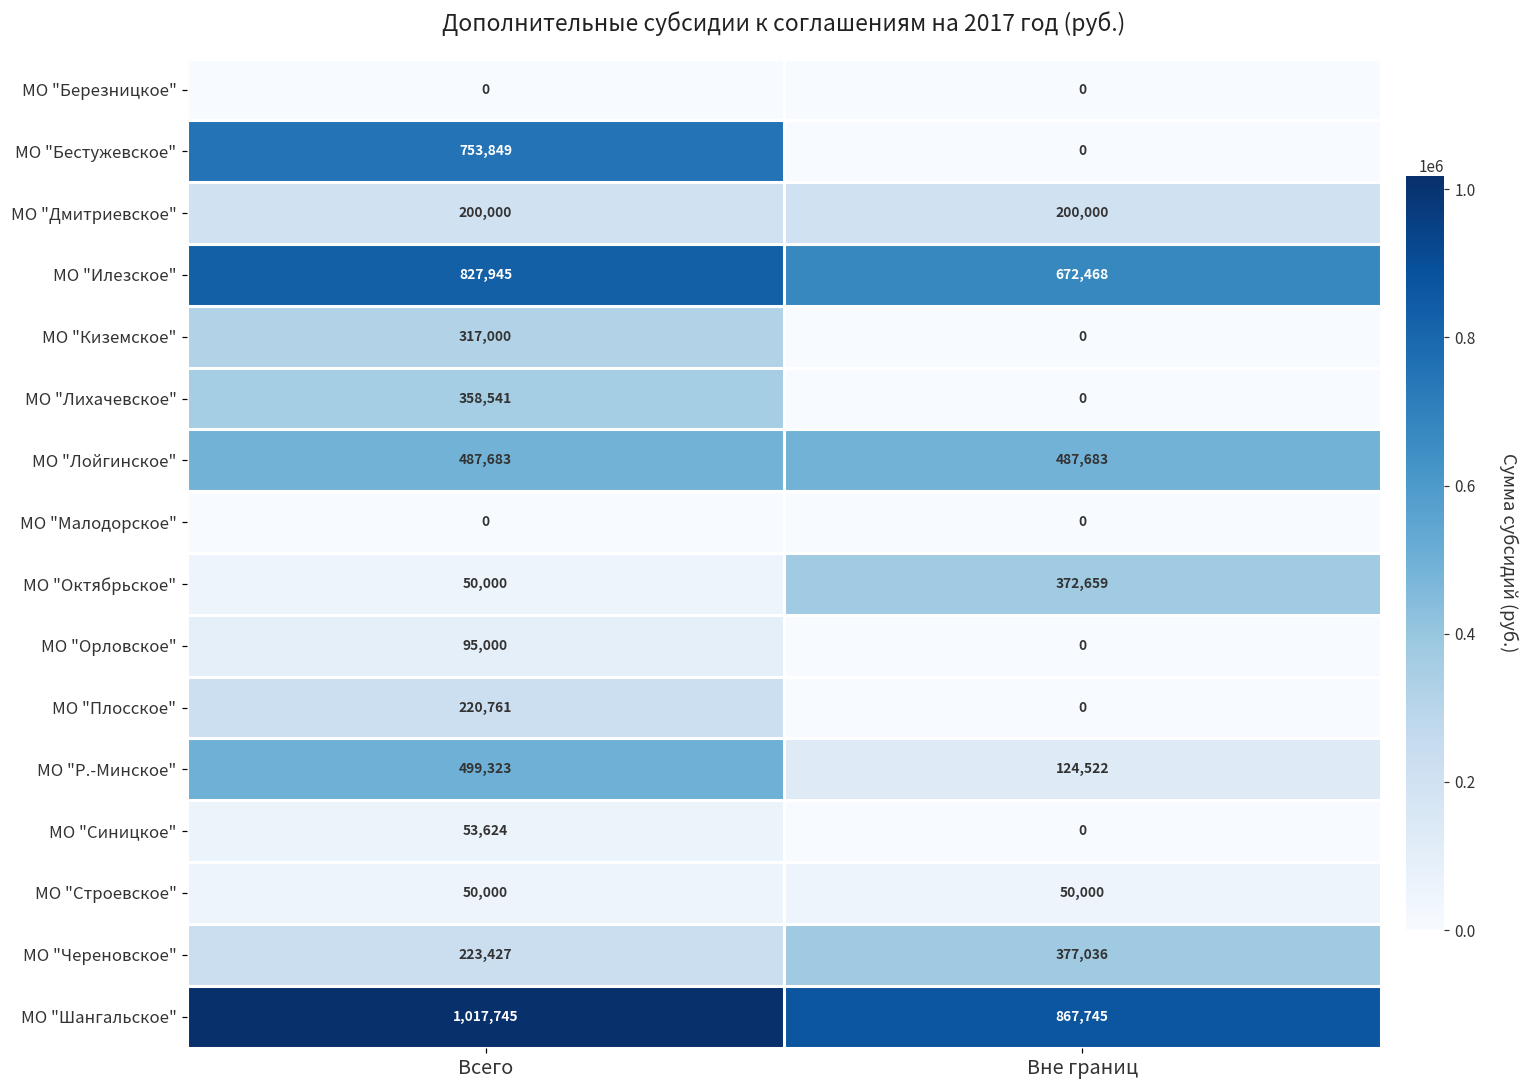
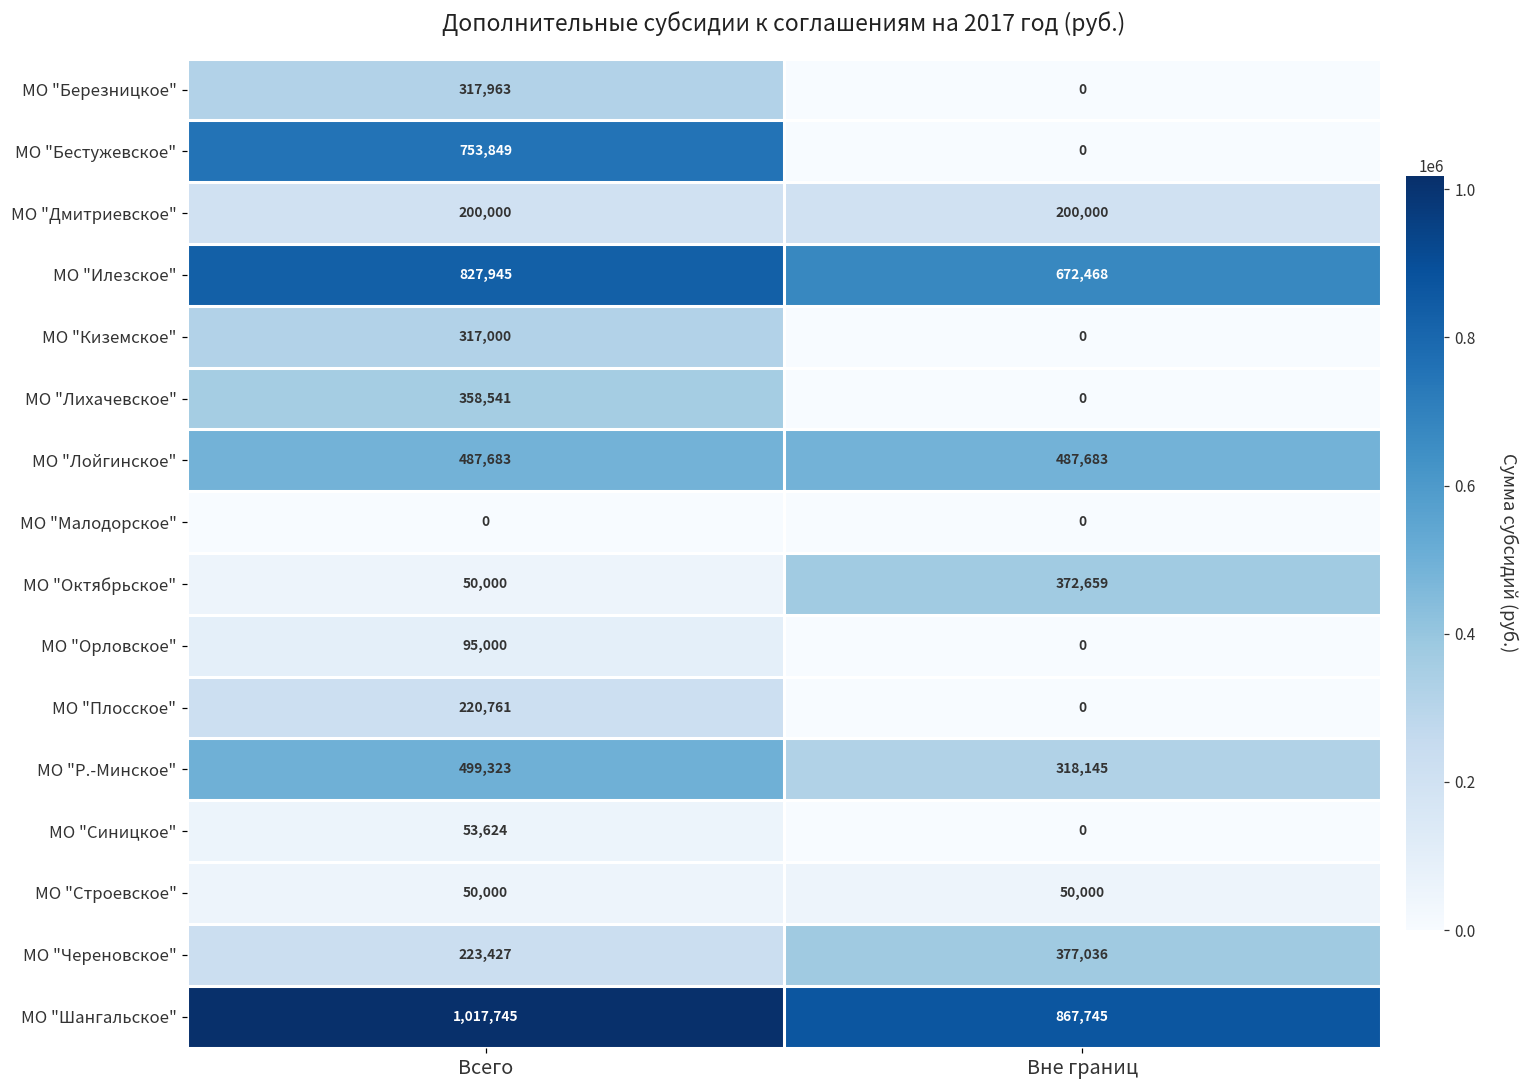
  {
    "МО \"Березницкое\"": {
-     "Всего": "0",
+     "Всего": "317,963",
      "Вне границ": "0"
    },
    "МО \"Бестужевское\"": {
      "Всего": "753,849",
      "Вне границ": "0"
    },
    "МО \"Дмитриевское\"": {
      "Всего": "200,000",
      "Вне границ": "200,000"
    },
    "МО \"Илезское\"": {
      "Всего": "827,945",
      "Вне границ": "672,468"
    },
    "МО \"Киземское\"": {
      "Всего": "317,000",
      "Вне границ": "0"
    },
    "МО \"Лихачевское\"": {
      "Всего": "358,541",
      "Вне границ": "0"
    },
    "МО \"Лойгинское\"": {
      "Всего": "487,683",
      "Вне границ": "487,683"
    },
    "МО \"Малодорское\"": {
      "Всего": "0",
      "Вне границ": "0"
    },
    "МО \"Октябрьское\"": {
      "Всего": "50,000",
      "Вне границ": "372,659"
    },
    "МО \"Орловское\"": {
      "Всего": "95,000",
      "Вне границ": "0"
    },
    "МО \"Плосское\"": {
      "Всего": "220,761",
      "Вне границ": "0"
    },
    "МО \"Р.-Минское\"": {
      "Всего": "499,323",
-     "Вне границ": "124,522"
+     "Вне границ": "318,145"
    },
    "МО \"Синицкое\"": {
      "Всего": "53,624",
      "Вне границ": "0"
    },
    "МО \"Строевское\"": {
      "Всего": "50,000",
      "Вне границ": "50,000"
    },
    "МО \"Череновское\"": {
      "Всего": "223,427",
      "Вне границ": "377,036"
    },
    "МО \"Шангальское\"": {
      "Всего": "1,017,745",
      "Вне границ": "867,745"
    }
  }
